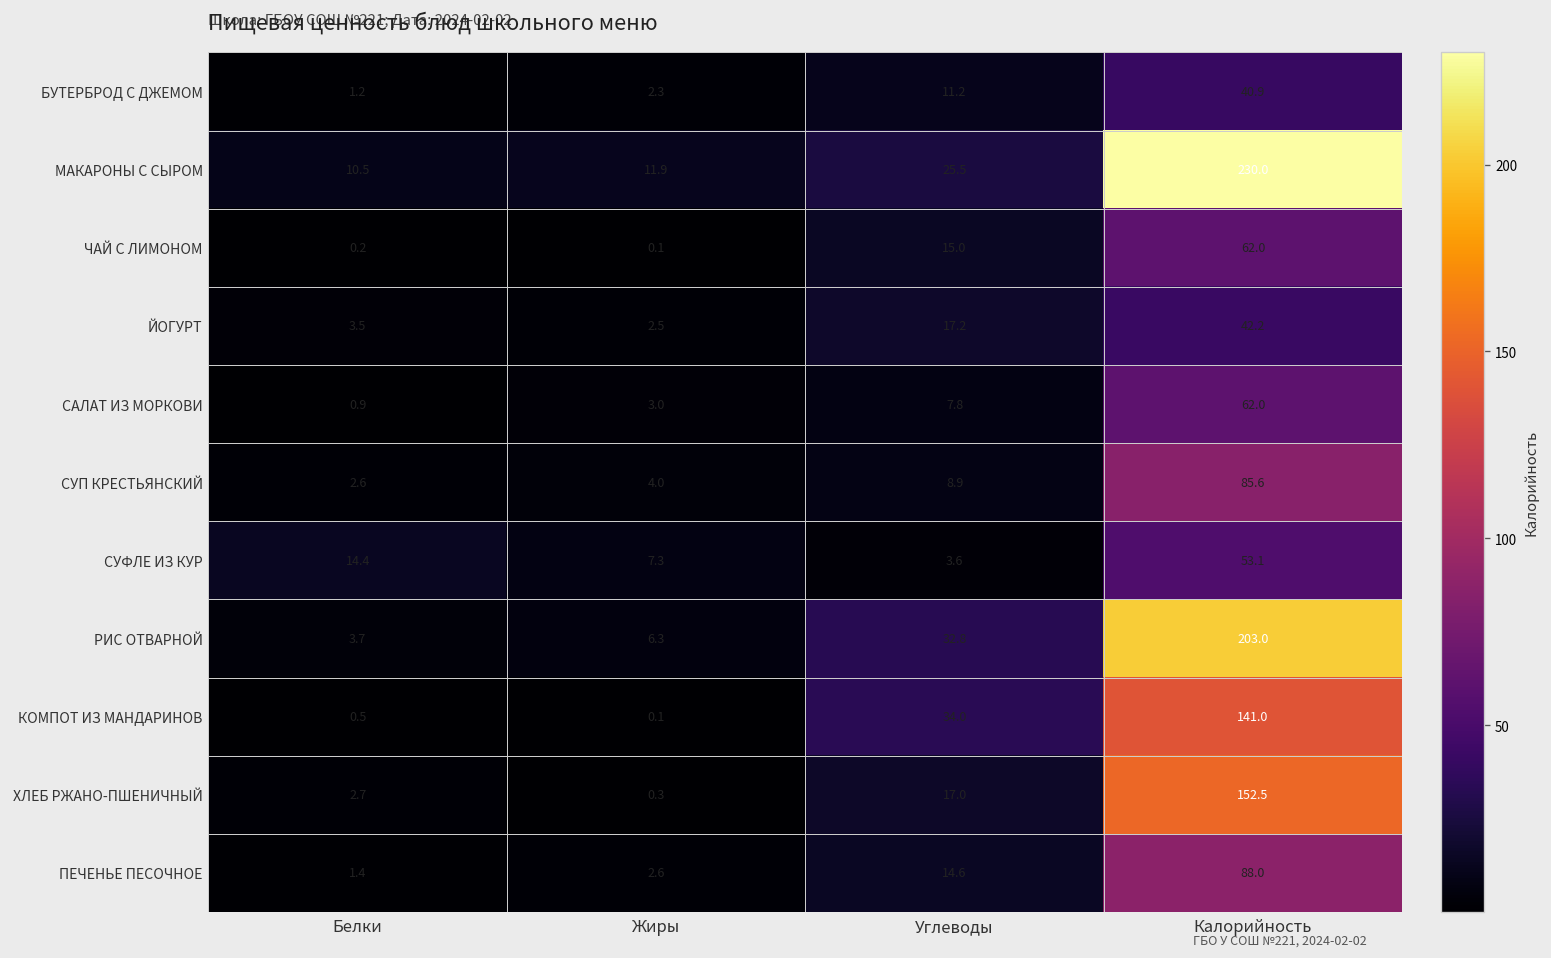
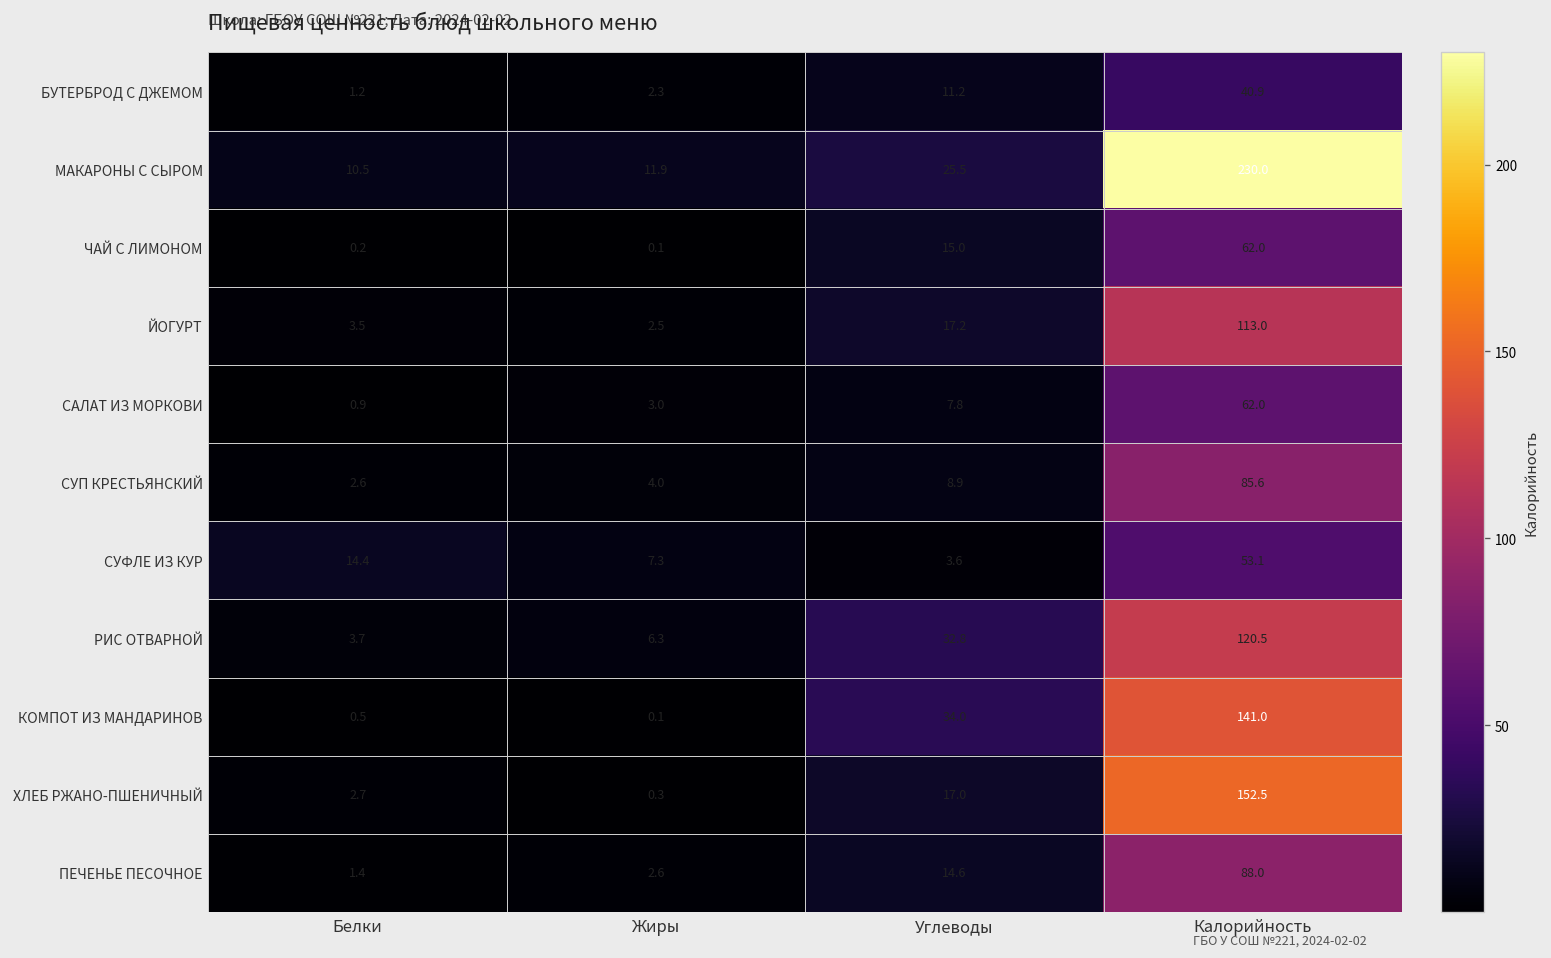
  {
    "БУТЕРБРОД С ДЖЕМОМ": {
      "Калорийность": 40.9
    },
    "МАКАРОНЫ С СЫРОМ": {
      "Калорийность": 230.0
    },
    "ЧАЙ С ЛИМОНОМ": {
      "Калорийность": 62.0
    },
    "ЙОГУРТ": {
-     "Калорийность": 42.2
+     "Калорийность": 113.0
    },
    "САЛАТ ИЗ МОРКОВИ": {
      "Калорийность": 62.0
    },
    "СУП КРЕСТЬЯНСКИЙ": {
      "Калорийность": 85.6
    },
    "СУФЛЕ ИЗ КУР": {
      "Калорийность": 53.1
    },
    "РИС ОТВАРНОЙ": {
      "Углеводы": 32.8,
-     "Калорийность": 203.0
+     "Калорийность": 120.5
    },
    "КОМПОТ ИЗ МАНДАРИНОВ": {
      "Углеводы": 34.0,
      "Калорийность": 141.0
    },
    "ХЛЕБ РЖАНО-ПШЕНИЧНЫЙ": {
      "Калорийность": 152.5
    },
    "ПЕЧЕНЬЕ ПЕСОЧНОЕ": {
      "Калорийность": 88.0
    }
  }
